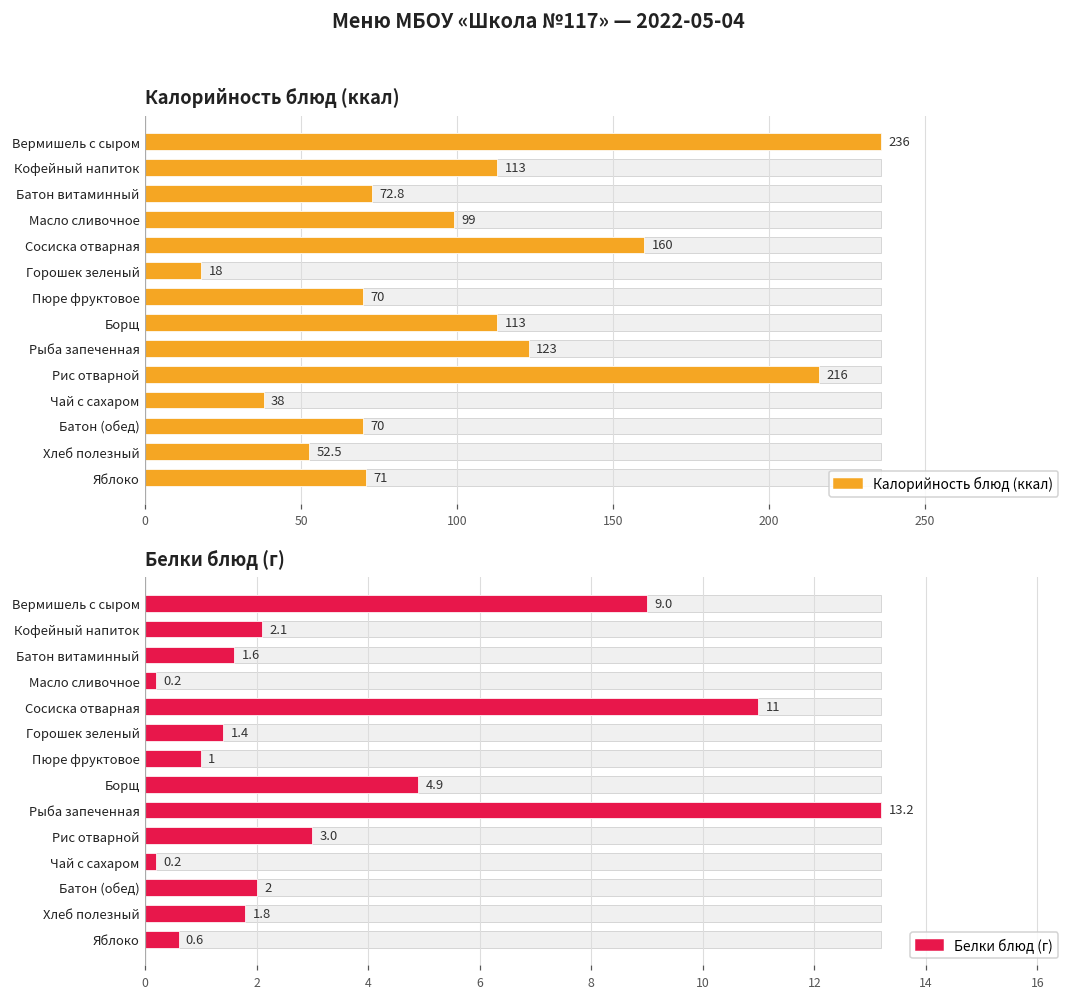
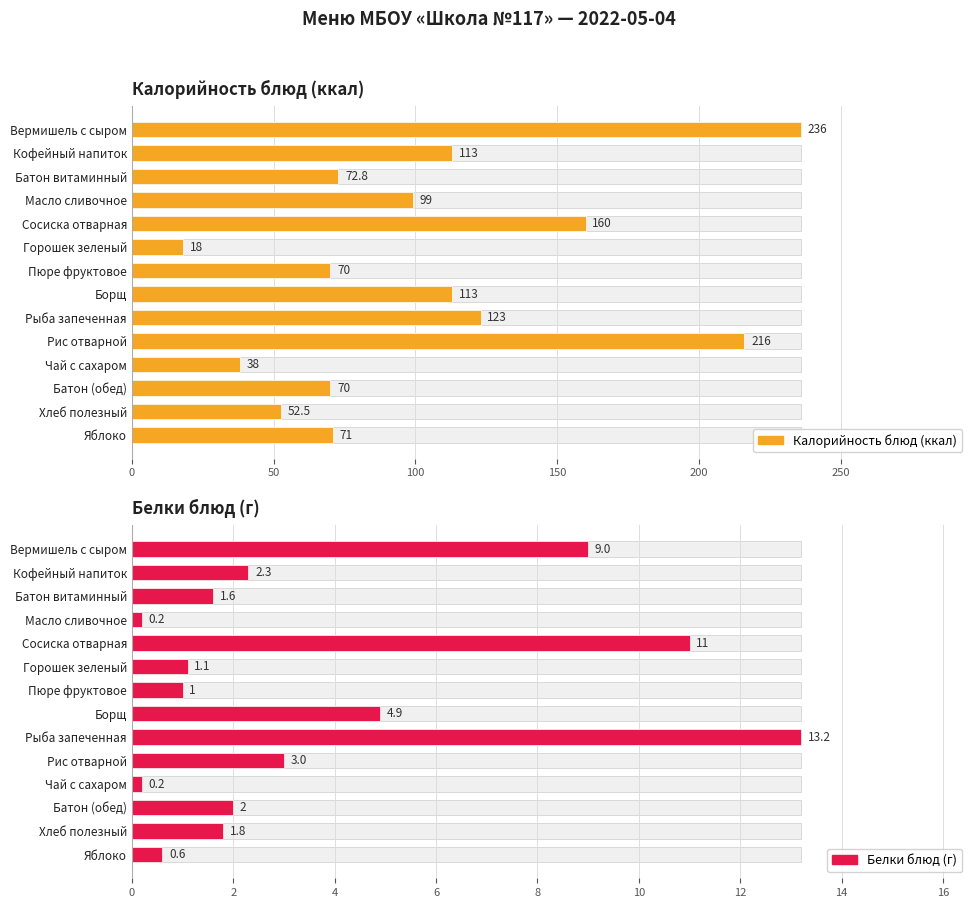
  {
    "Калорийность блюд (ккал)": {
      "Калорийность блюд (ккал)": {
        "Вермишель с сыром": 236
      }
    },
    "Белки блюд (г)": {
      "Белки блюд (г)": {
-       "Кофейный напиток": 2.1,
-       "Горошек зеленый": 1.4,
+       "Кофейный напиток": 2.3,
+       "Горошек зеленый": 1.1,
        "Рыба запеченная": 13.2
      }
    }
  }
